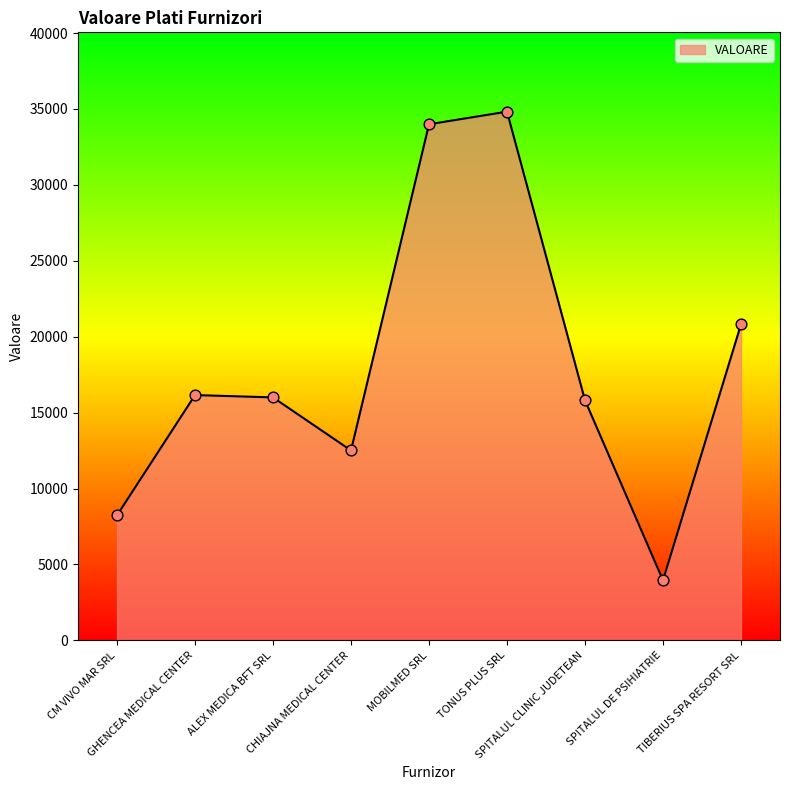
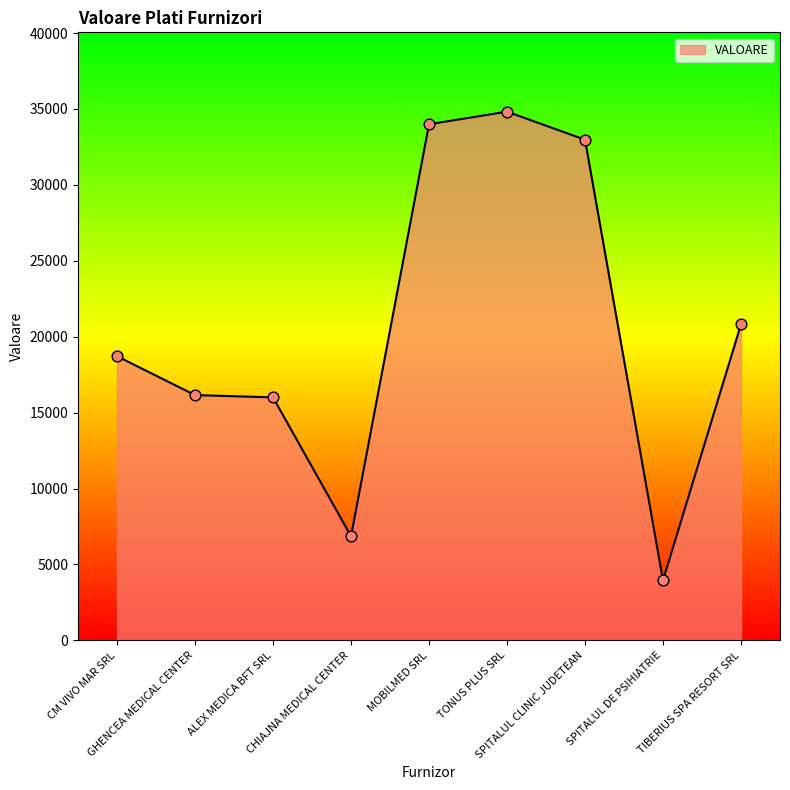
  {
-   "CM VIVO MAR SRL": 8200,
+   "CM VIVO MAR SRL": 18700,
    "GHENCEA MEDICAL CENTER": 16200,
    "ALEX MEDICA BFT SRL": 16000,
-   "CHIAJNA MEDICAL CENTER": 12500,
+   "CHIAJNA MEDICAL CENTER": 6900,
    "MOBILMED SRL": 34000,
    "TONUS PLUS SRL": 34800,
-   "SPITALUL CLINIC JUDETEAN": 15800,
+   "SPITALUL CLINIC JUDETEAN": 33000,
    "SPITALUL DE PSIHIATRIE": 4000,
    "TIBERIUS SPA RESORT SRL": 20800
  }
